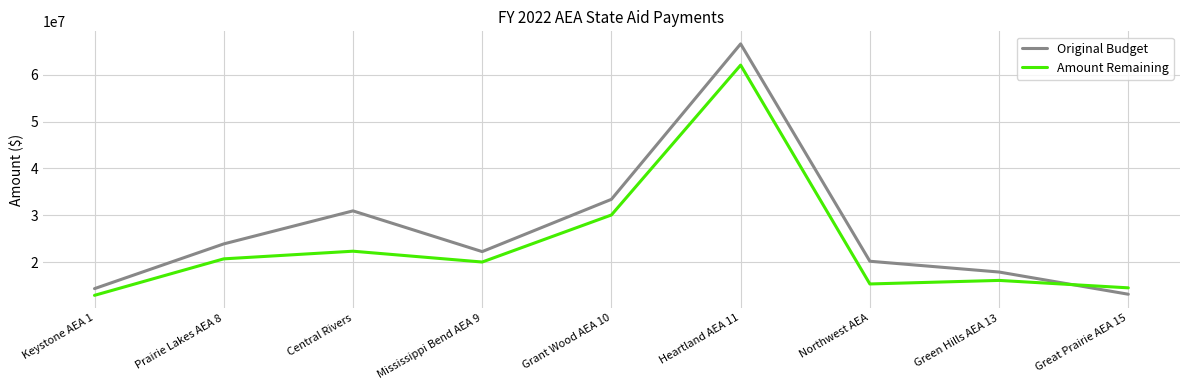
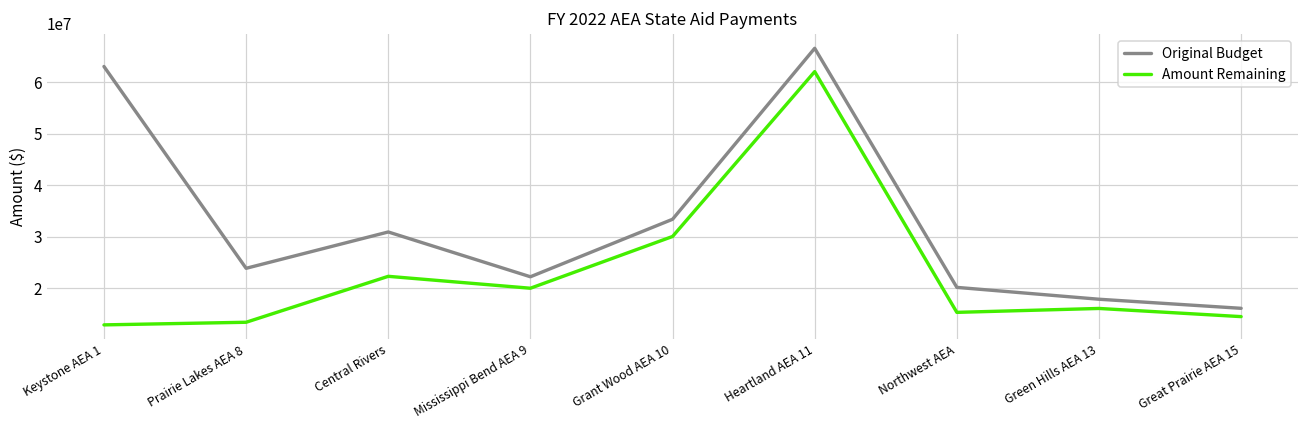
  {
    "Original Budget": {
-     "Keystone AEA 1": 14000000,
+     "Keystone AEA 1": 63000000,
      "Prairie Lakes AEA 8": 24000000,
      "Central Rivers": 31000000,
      "Mississippi Bend AEA 9": 22000000,
      "Grant Wood AEA 10": 33000000,
      "Heartland AEA 11": 67000000,
      "Northwest AEA": 20000000,
      "Green Hills AEA 13": 18000000,
-     "Great Prairie AEA 15": 13000000
+     "Great Prairie AEA 15": 16000000
    },
    "Amount Remaining": {
      "Keystone AEA 1": 13000000,
-     "Prairie Lakes AEA 8": 21000000,
+     "Prairie Lakes AEA 8": 13000000,
      "Central Rivers": 22000000,
      "Mississippi Bend AEA 9": 20000000,
      "Grant Wood AEA 10": 30000000,
      "Heartland AEA 11": 62000000,
      "Northwest AEA": 15000000,
      "Green Hills AEA 13": 16000000,
      "Great Prairie AEA 15": 15000000
    }
  }
